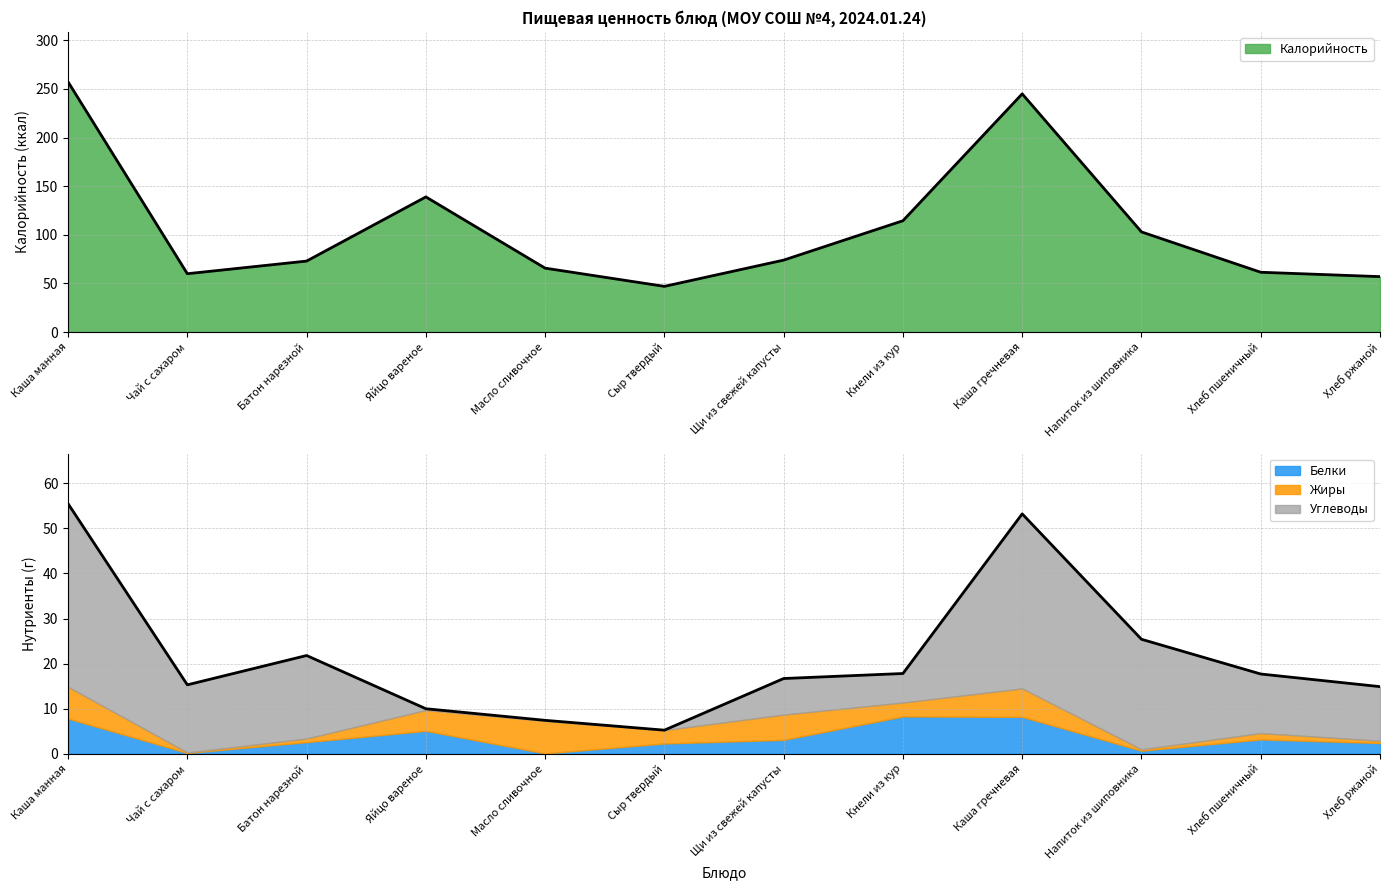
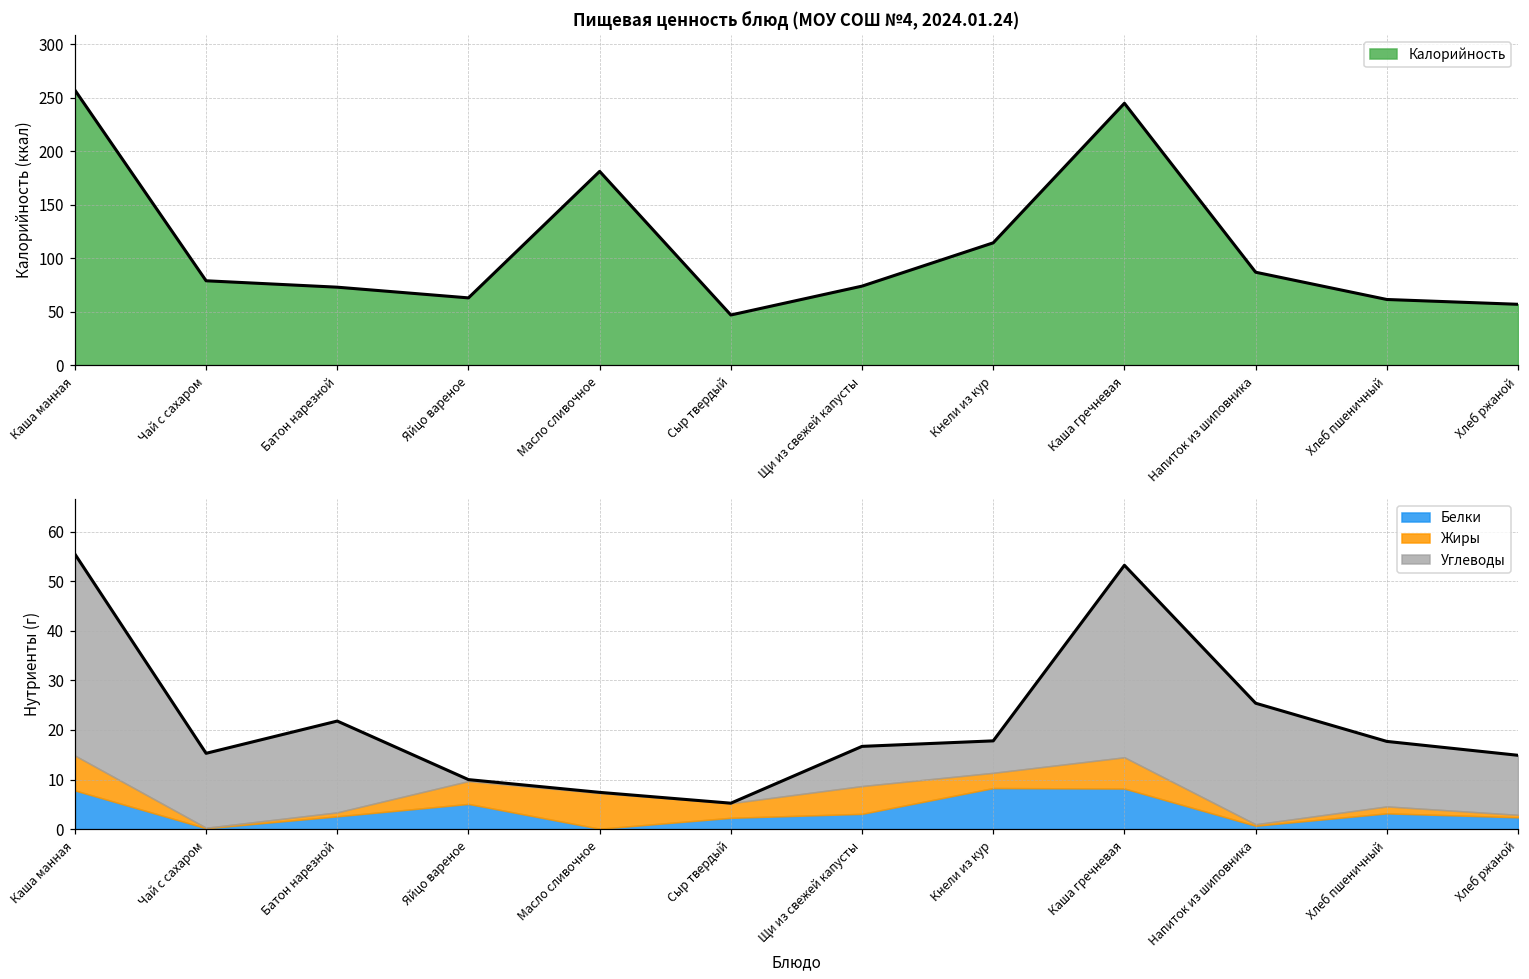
  {
    "Пищевая ценность блюд (МОУ СОШ №4, 2024.01.24)": {
      "Каша манная": 260,
-     "Чай с сахаром": 60,
+     "Чай с сахаром": 80,
      "Батон нарезной": 70,
-     "Яйцо вареное": 140,
-     "Масло сливочное": 70,
+     "Яйцо вареное": 60,
+     "Масло сливочное": 180,
      "Сыр твердый": 50,
      "Щи из свежей капусты": 70,
      "Кнели из кур": 110,
      "Каша гречневая": 250,
-     "Напиток из шиповника": 100,
+     "Напиток из шиповника": 90,
      "Хлеб пшеничный": 60,
      "Хлеб ржаной": 60
    }
  }
